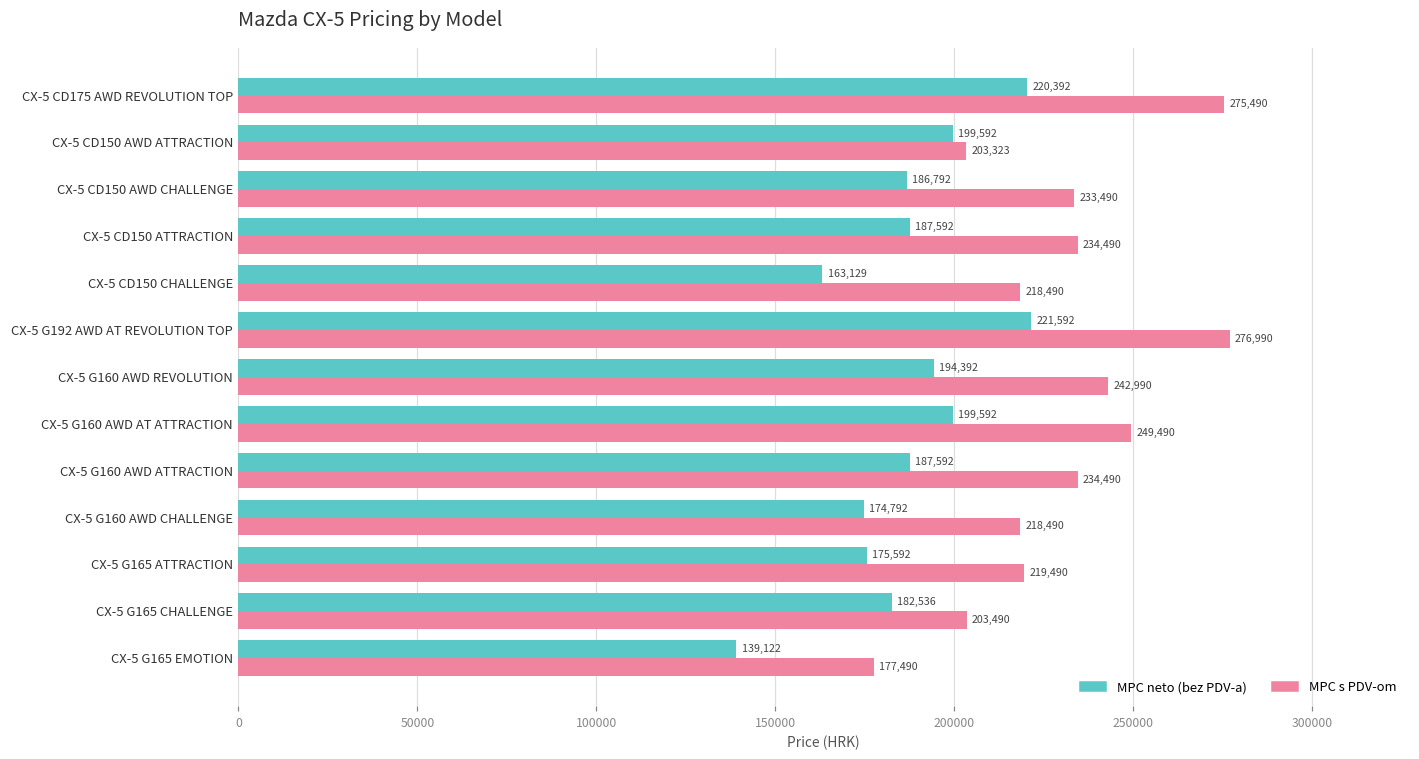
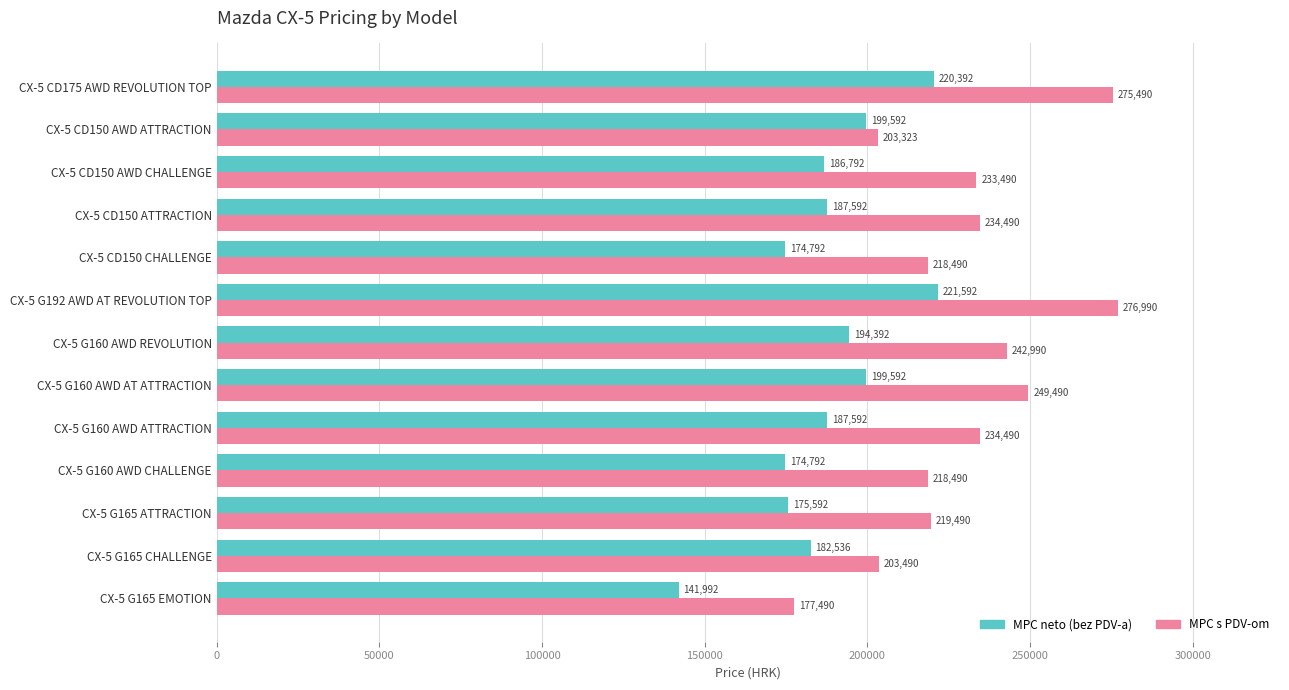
  {
    "MPC neto (bez PDV-a)": {
      "CX-5 CD175 AWD REVOLUTION TOP": "220,392",
      "CX-5 CD150 AWD ATTRACTION": "199,592",
      "CX-5 CD150 AWD CHALLENGE": "186,792",
      "CX-5 CD150 ATTRACTION": "187,592",
-     "CX-5 CD150 CHALLENGE": "163,129",
+     "CX-5 CD150 CHALLENGE": "174,792",
      "CX-5 G192 AWD AT REVOLUTION TOP": "221,592",
      "CX-5 G160 AWD REVOLUTION": "194,392",
      "CX-5 G160 AWD AT ATTRACTION": "199,592",
      "CX-5 G160 AWD ATTRACTION": "187,592",
      "CX-5 G160 AWD CHALLENGE": "174,792",
      "CX-5 G165 ATTRACTION": "175,592",
      "CX-5 G165 CHALLENGE": "182,536",
-     "CX-5 G165 EMOTION": "139,122"
+     "CX-5 G165 EMOTION": "141,992"
    },
    "MPC s PDV-om": {
      "CX-5 CD175 AWD REVOLUTION TOP": "275,490",
      "CX-5 CD150 AWD ATTRACTION": "203,323",
      "CX-5 CD150 AWD CHALLENGE": "233,490",
      "CX-5 CD150 ATTRACTION": "234,490",
      "CX-5 CD150 CHALLENGE": "218,490",
      "CX-5 G192 AWD AT REVOLUTION TOP": "276,990",
      "CX-5 G160 AWD REVOLUTION": "242,990",
      "CX-5 G160 AWD AT ATTRACTION": "249,490",
      "CX-5 G160 AWD ATTRACTION": "234,490",
      "CX-5 G160 AWD CHALLENGE": "218,490",
      "CX-5 G165 ATTRACTION": "219,490",
      "CX-5 G165 CHALLENGE": "203,490",
      "CX-5 G165 EMOTION": "177,490"
    }
  }
